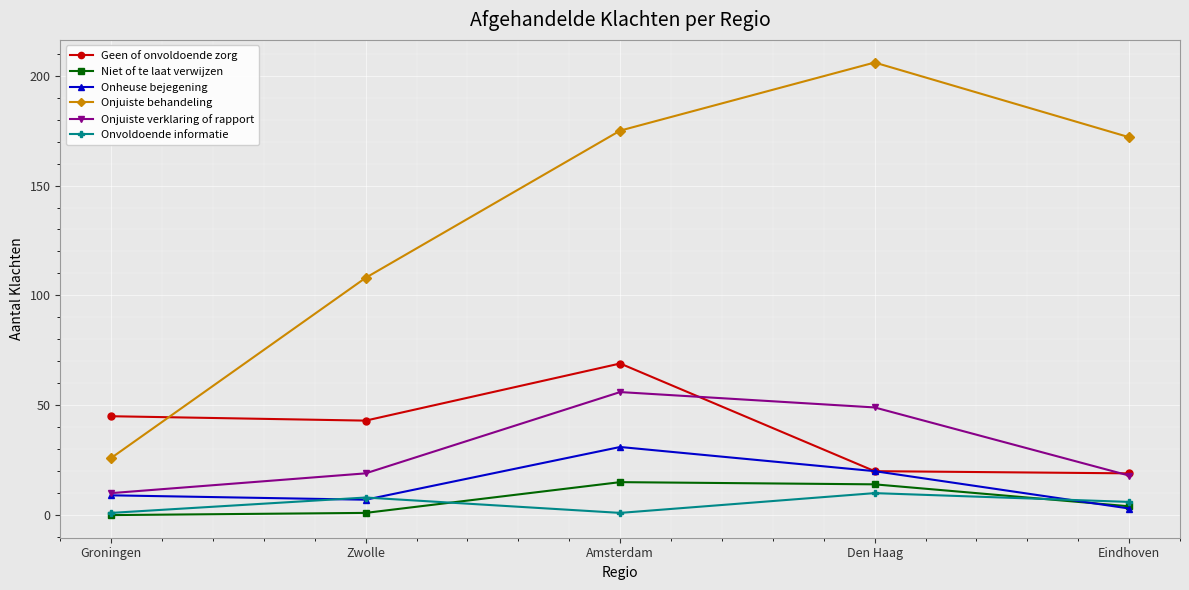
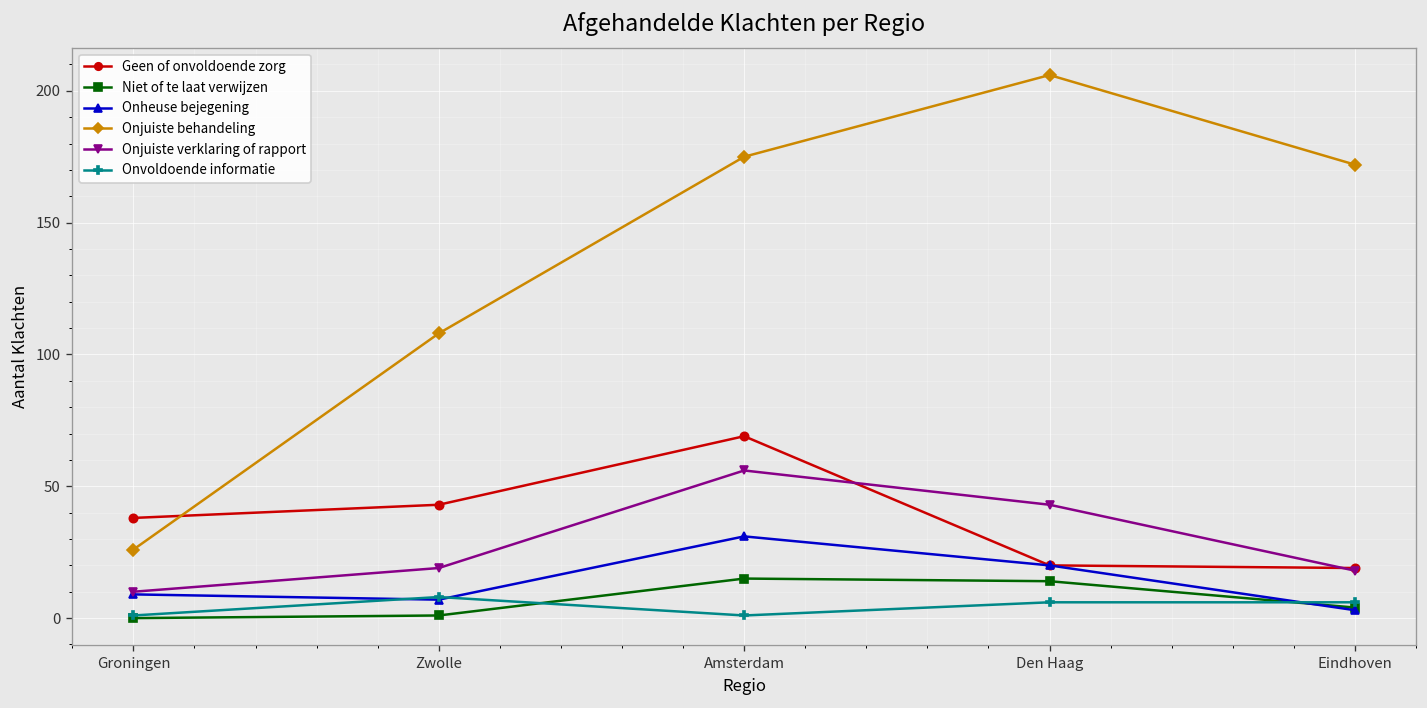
  {
    "Geen of onvoldoende zorg": {
-     "Groningen": 45,
+     "Groningen": 38,
      "Zwolle": 43,
      "Amsterdam": 69
    },
    "Niet of te laat verwijzen": {
      "Zwolle": 1,
      "Amsterdam": 15,
      "Den Haag": 14
    },
    "Onheuse bejegening": {
      "Amsterdam": 31
    },
    "Onjuiste behandeling": {
      "Groningen": 26,
      "Zwolle": 108,
      "Amsterdam": 175,
      "Den Haag": 206,
      "Eindhoven": 172
    },
    "Onjuiste verklaring of rapport": {
      "Zwolle": 19,
      "Amsterdam": 56,
-     "Den Haag": 49
+     "Den Haag": 43
    },
    "Onvoldoende informatie": {
      "Amsterdam": 1,
-     "Den Haag": 10,
+     "Den Haag": 6,
      "Eindhoven": 6
    }
  }
